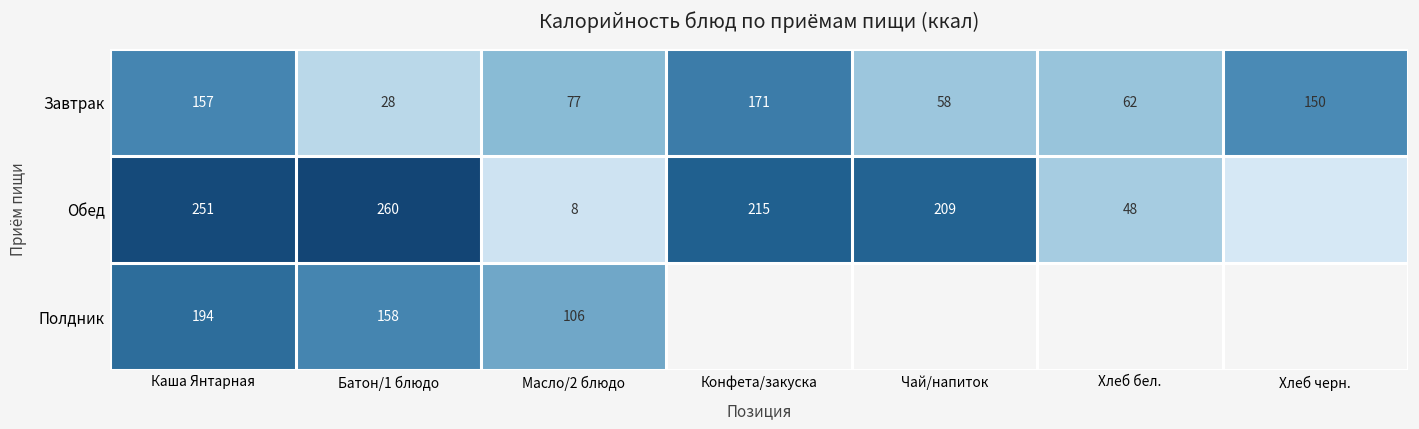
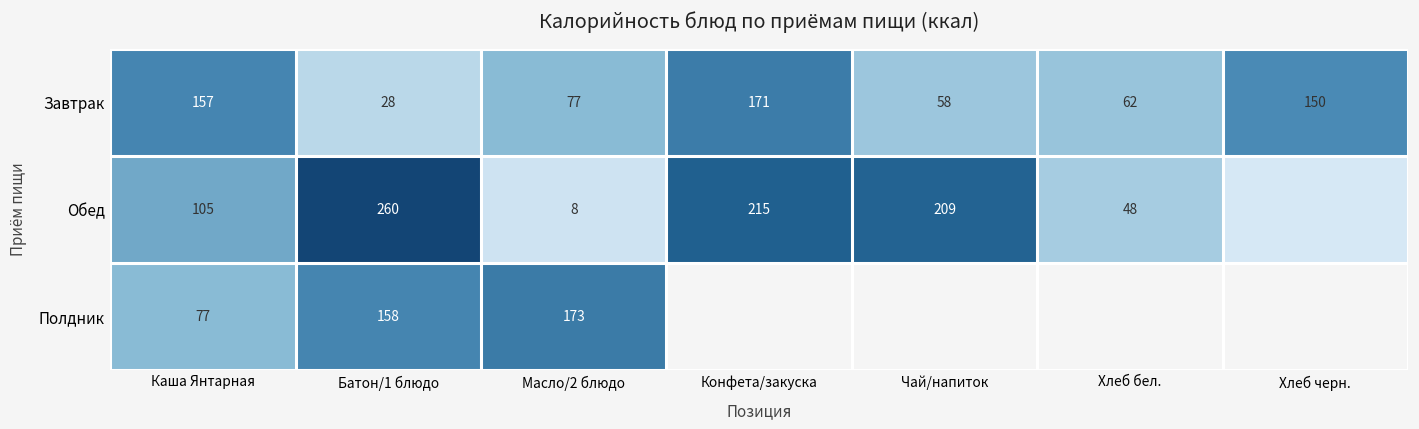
  {
    "Завтрак": {
      "Каша Янтарная": 157,
      "Батон/1 блюдо": 28,
      "Масло/2 блюдо": 77,
      "Конфета/закуска": 171,
      "Чай/напиток": 58,
      "Хлеб бел.": 62,
      "Хлеб черн.": 150
    },
    "Обед": {
-     "Каша Янтарная": 251,
+     "Каша Янтарная": 105,
      "Батон/1 блюдо": 260,
      "Масло/2 блюдо": 8,
      "Конфета/закуска": 215,
      "Чай/напиток": 209,
      "Хлеб бел.": 48
    },
    "Полдник": {
-     "Каша Янтарная": 194,
+     "Каша Янтарная": 77,
      "Батон/1 блюдо": 158,
-     "Масло/2 блюдо": 106
+     "Масло/2 блюдо": 173
    }
  }
